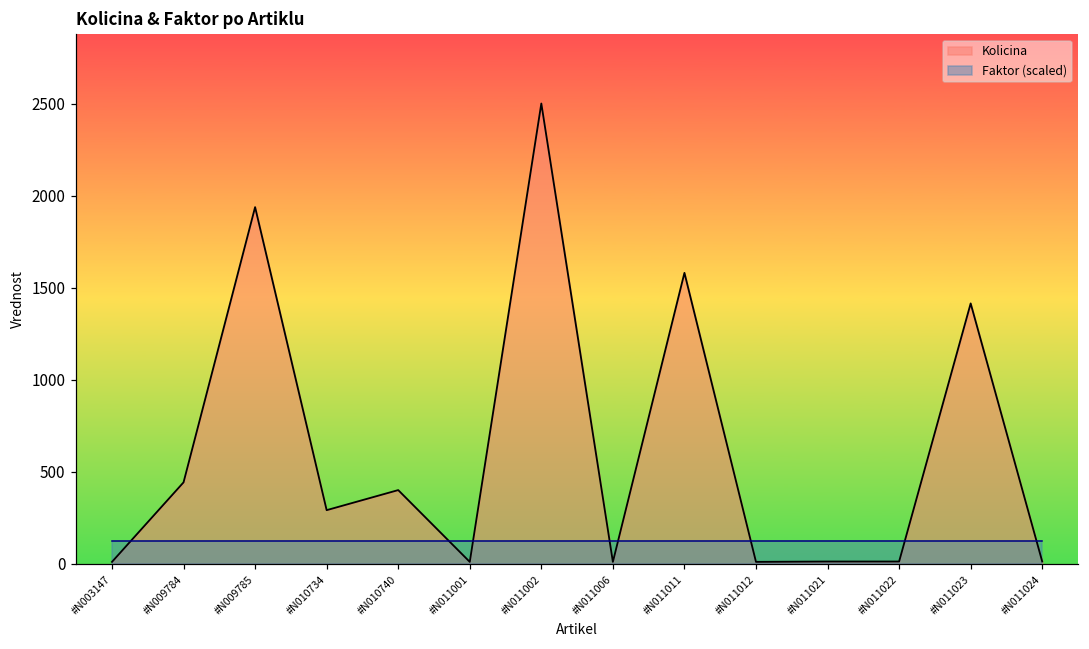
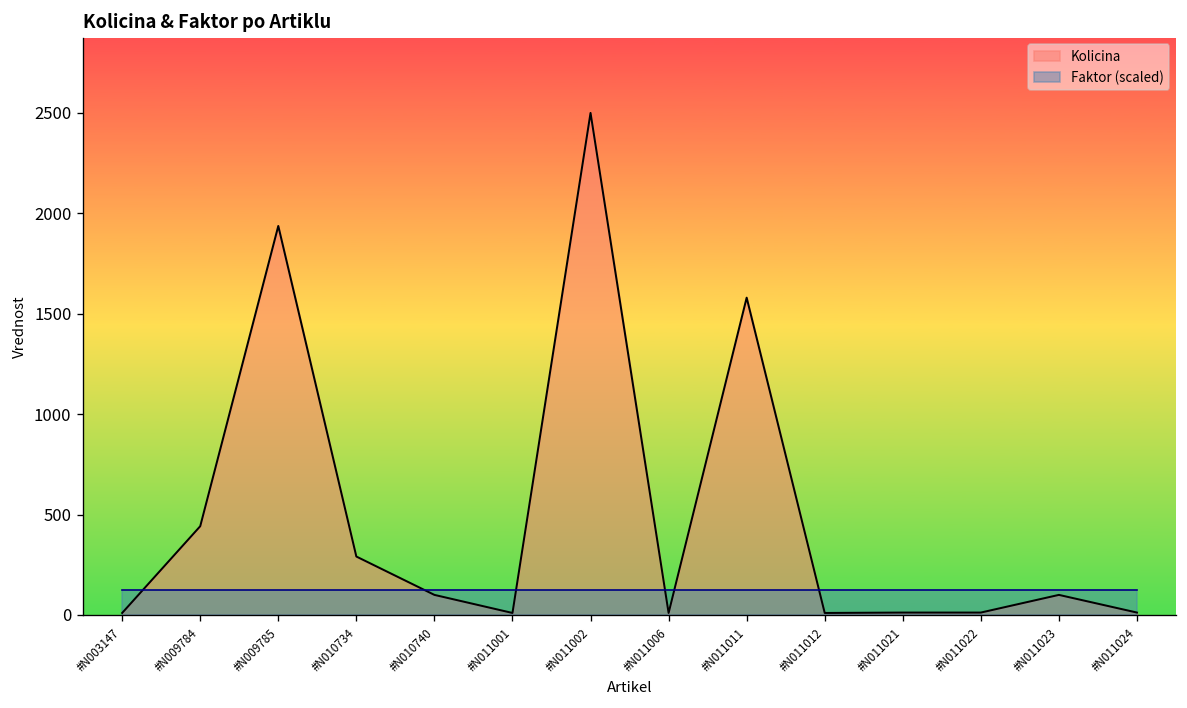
  {
    "Kolicina": {
      "#N003147": 10,
      "#N009784": 440,
      "#N009785": 1940,
      "#N010734": 290,
-     "#N010740": 400,
+     "#N010740": 100,
      "#N011001": 10,
      "#N011002": 2500,
      "#N011006": 10,
      "#N011011": 1580,
      "#N011012": 10,
      "#N011021": 10,
      "#N011022": 10,
-     "#N011023": 1410,
+     "#N011023": 100,
      "#N011024": 10
    },
    "Faktor (scaled)": {
      "#N003147": 130,
      "#N009784": 130,
      "#N009785": 130,
      "#N010734": 130,
      "#N010740": 130,
      "#N011001": 130,
      "#N011002": 130,
      "#N011006": 130,
      "#N011011": 130,
      "#N011012": 130,
      "#N011021": 130,
      "#N011022": 130,
      "#N011023": 130,
      "#N011024": 130
    }
  }
